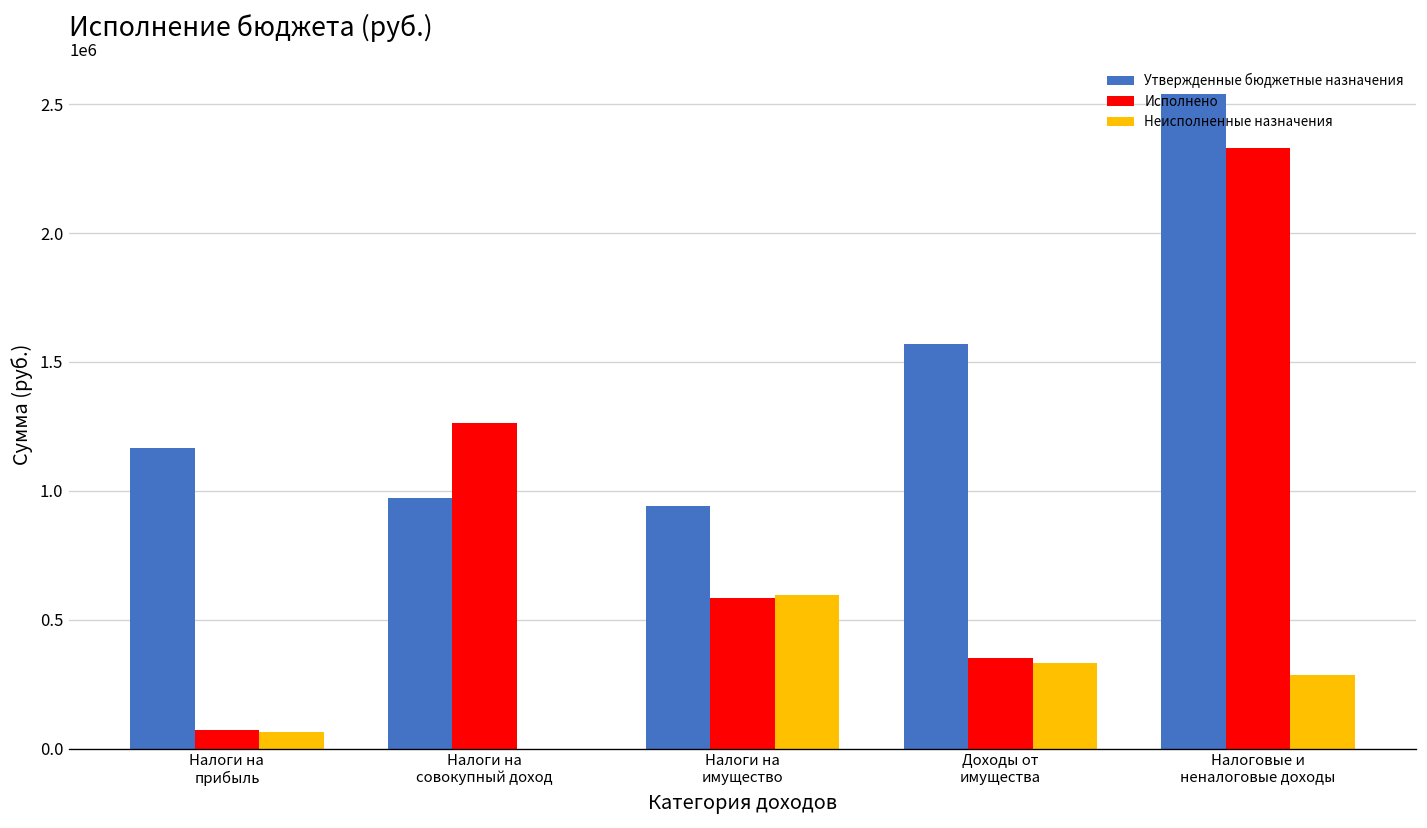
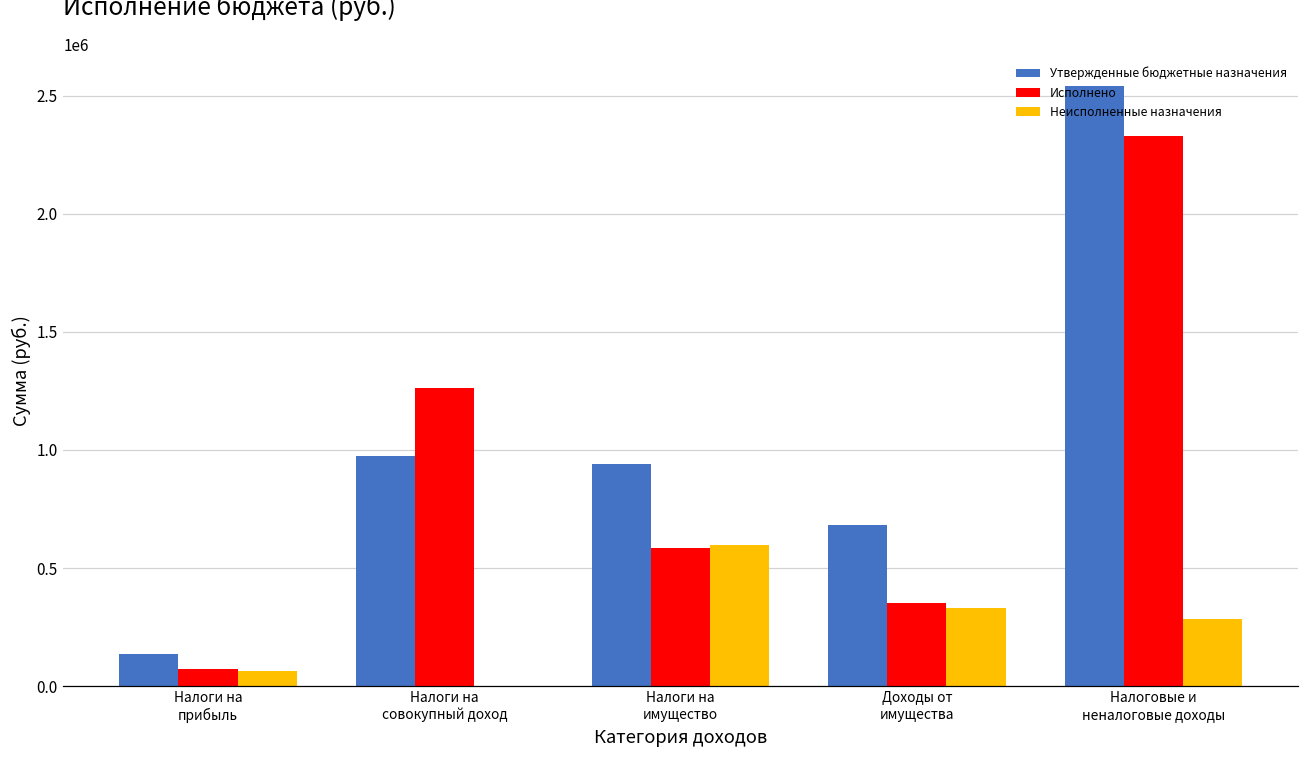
  {
    "Утвержденные бюджетные назначения": {
-     "Налоги на прибыль": 1170000,
+     "Налоги на прибыль": 130000,
      "Налоги на совокупный доход": 970000,
      "Налоги на имущество": 940000,
-     "Доходы от имущества": 1570000,
+     "Доходы от имущества": 680000,
      "Налоговые и неналоговые доходы": 2540000
    },
    "Исполнено": {
      "Налоги на прибыль": 70000,
      "Налоги на совокупный доход": 1260000,
      "Налоги на имущество": 580000,
      "Доходы от имущества": 350000,
      "Налоговые и неналоговые доходы": 2330000
    },
    "Неисполненные назначения": {
      "Налоги на прибыль": 60000,
      "Налоги на совокупный доход": 0,
      "Налоги на имущество": 600000,
      "Доходы от имущества": 330000,
      "Налоговые и неналоговые доходы": 280000
    }
  }
